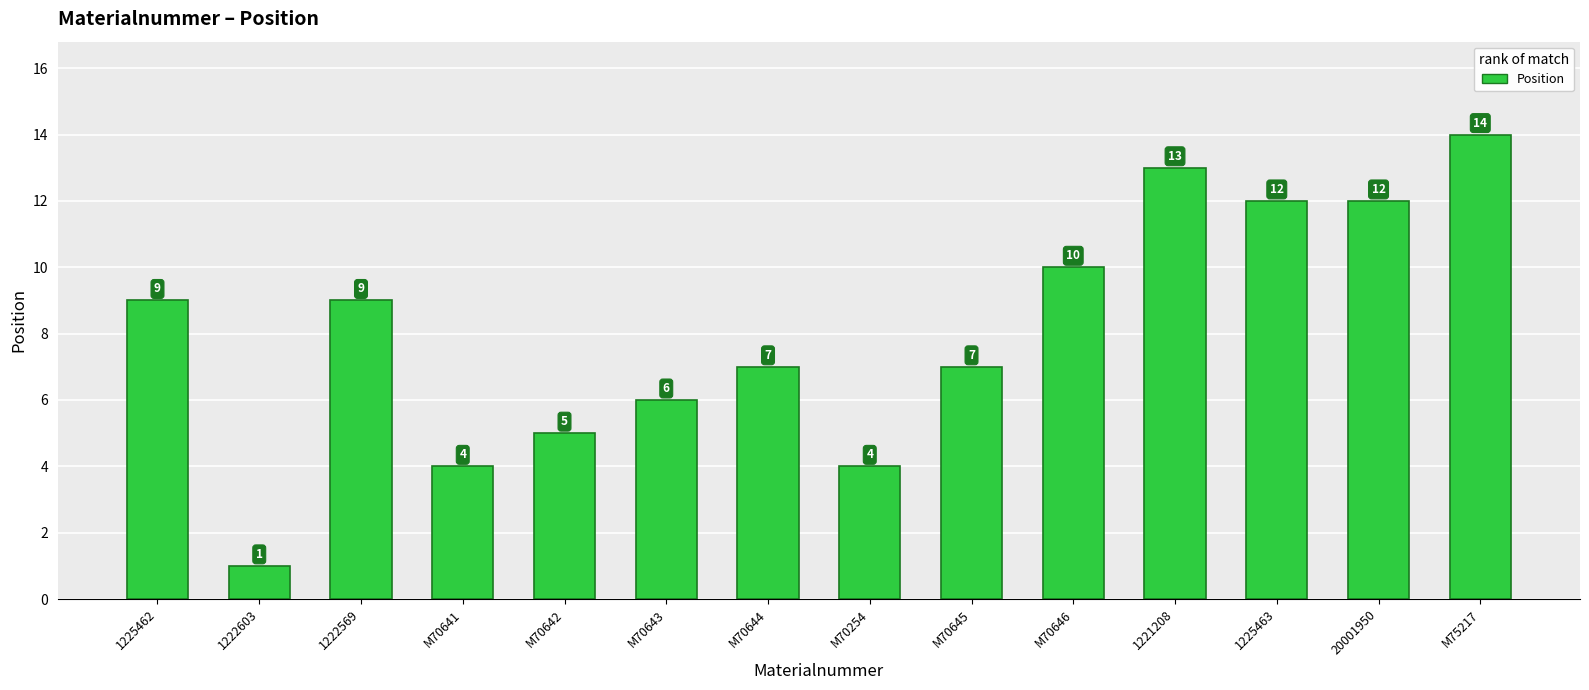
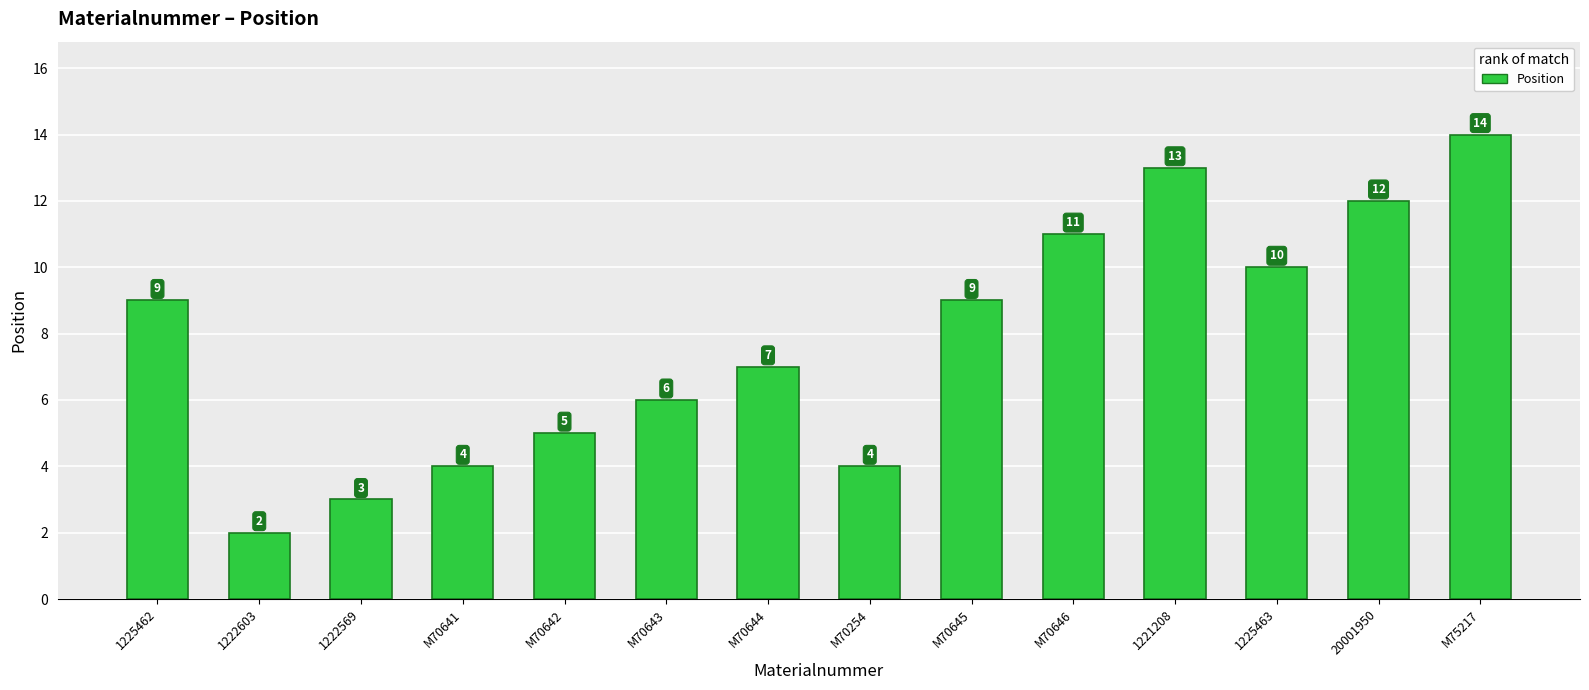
  {
-   "1222603": 1,
-   "1222569": 9,
-   "M70645": 7,
-   "M70646": 10,
-   "1225463": 12
+   "1222603": 2,
+   "1222569": 3,
+   "M70645": 9,
+   "M70646": 11,
+   "1225463": 10
  }
